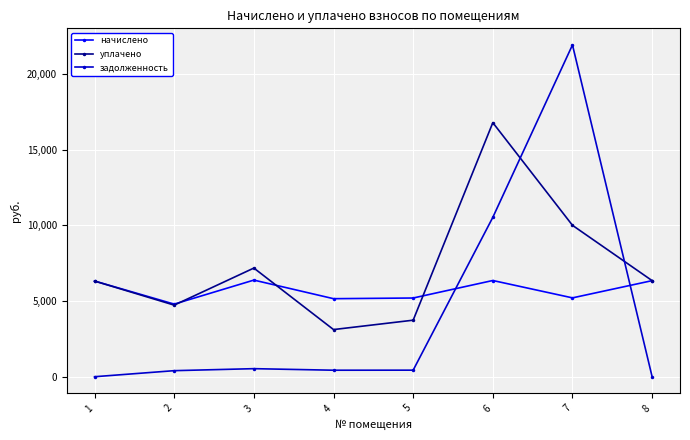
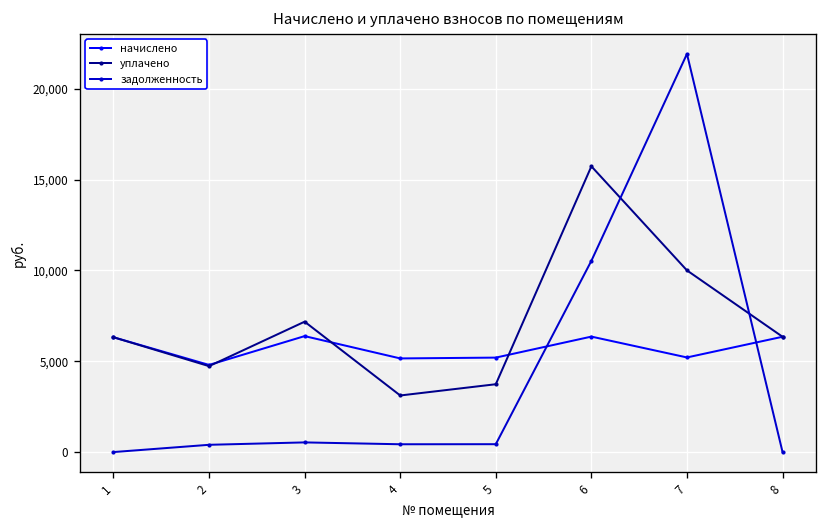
  {
    "уплачено": {
      "3": "7,200",
      "4": "3,100",
      "5": "3,700",
-     "6": "16,800",
+     "6": "15,700",
      "7": "10,000"
    }
  }
